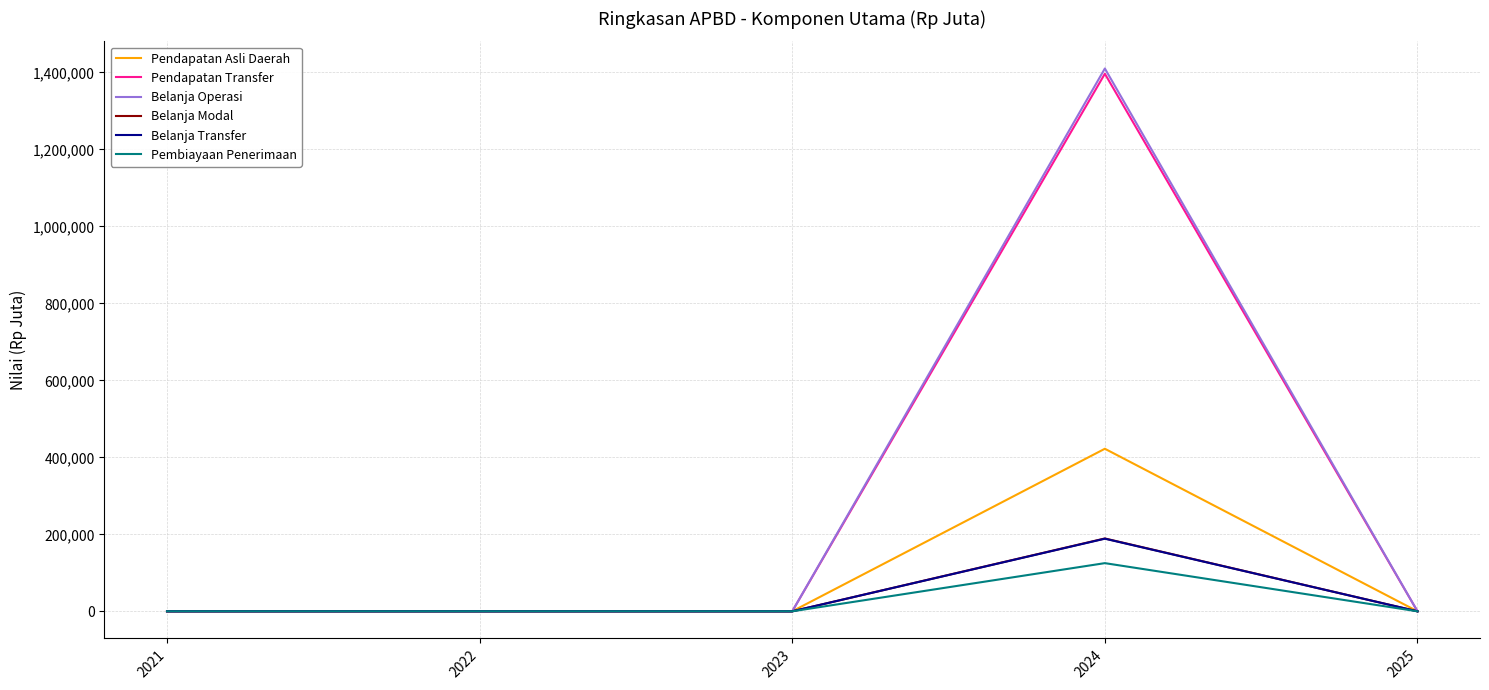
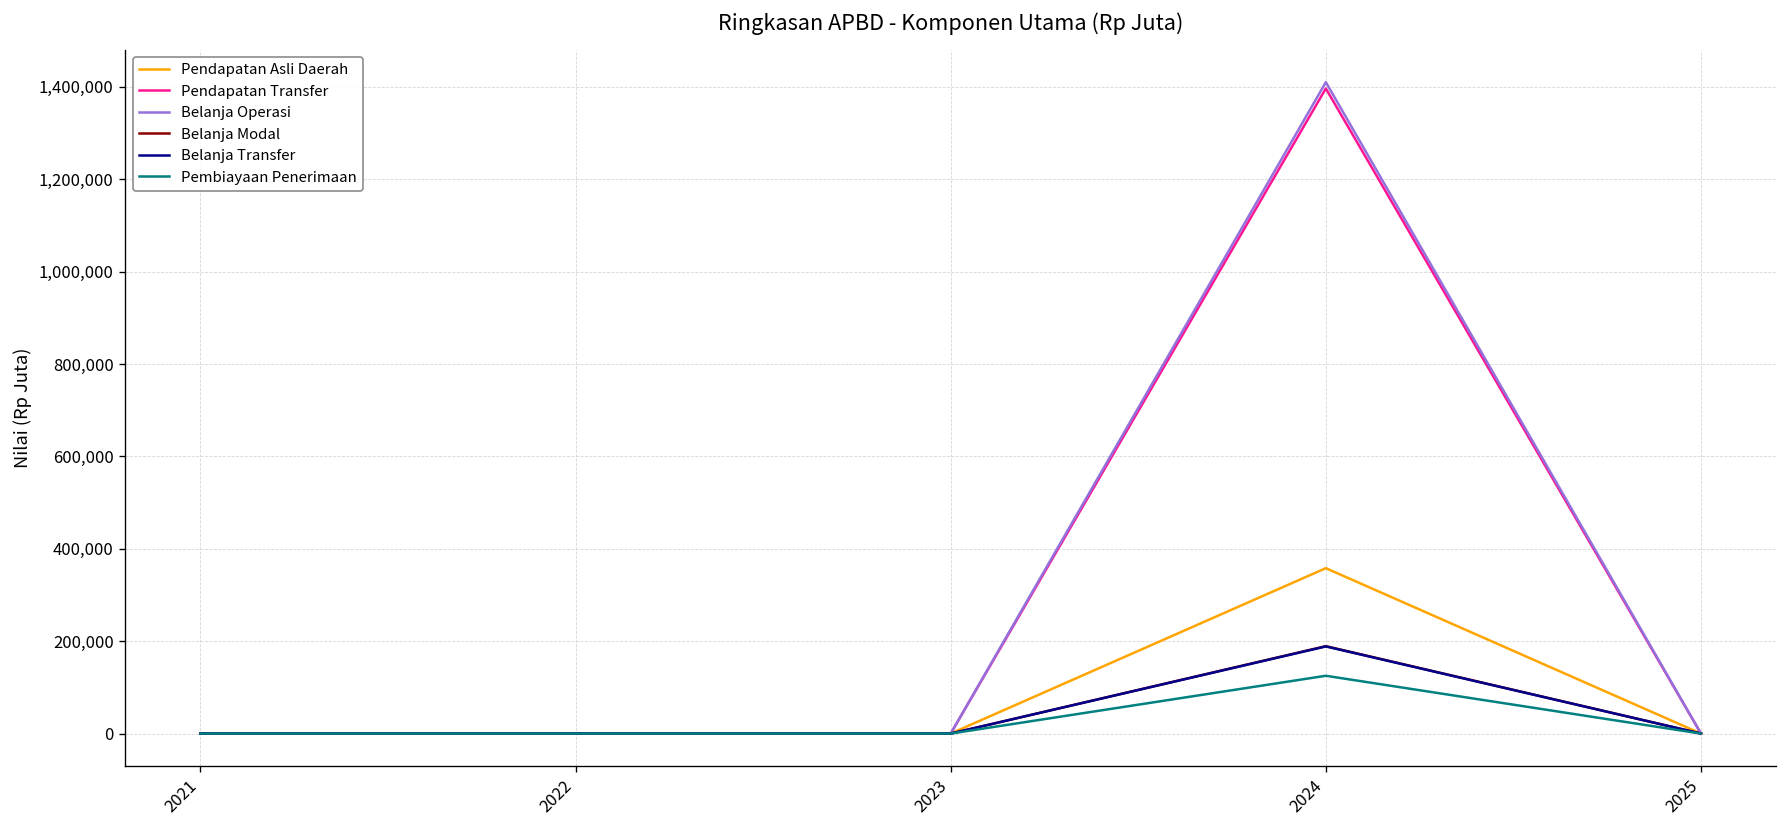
  {
    "Pendapatan Asli Daerah": {
-     "2024": "420,000"
+     "2024": "360,000"
    },
    "Pendapatan Transfer": {
      "2024": "1,400,000"
    },
    "Belanja Operasi": {
      "2024": "1,410,000"
    },
    "Pembiayaan Penerimaan": {
      "2024": "130,000"
    }
  }
